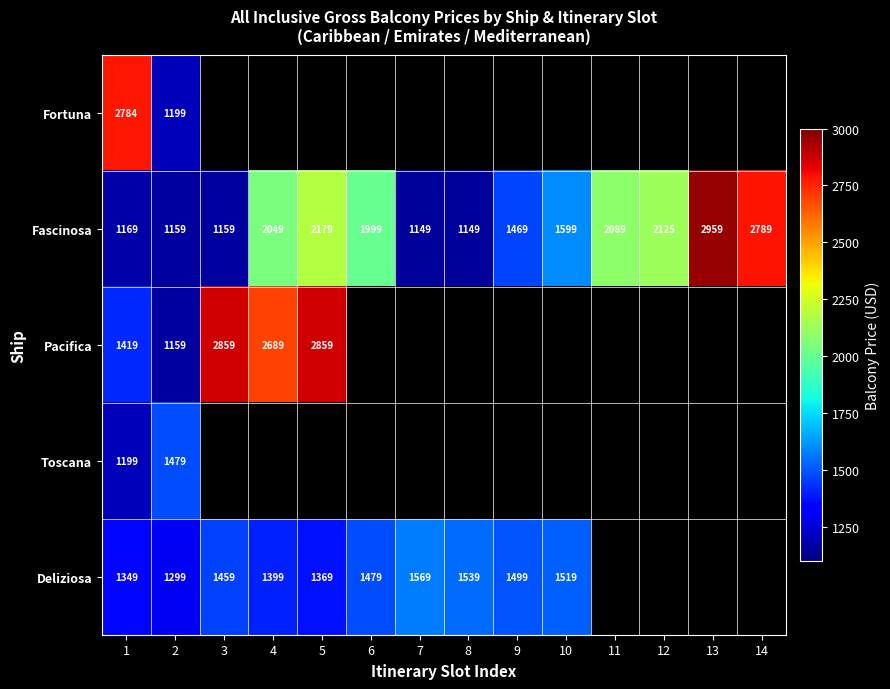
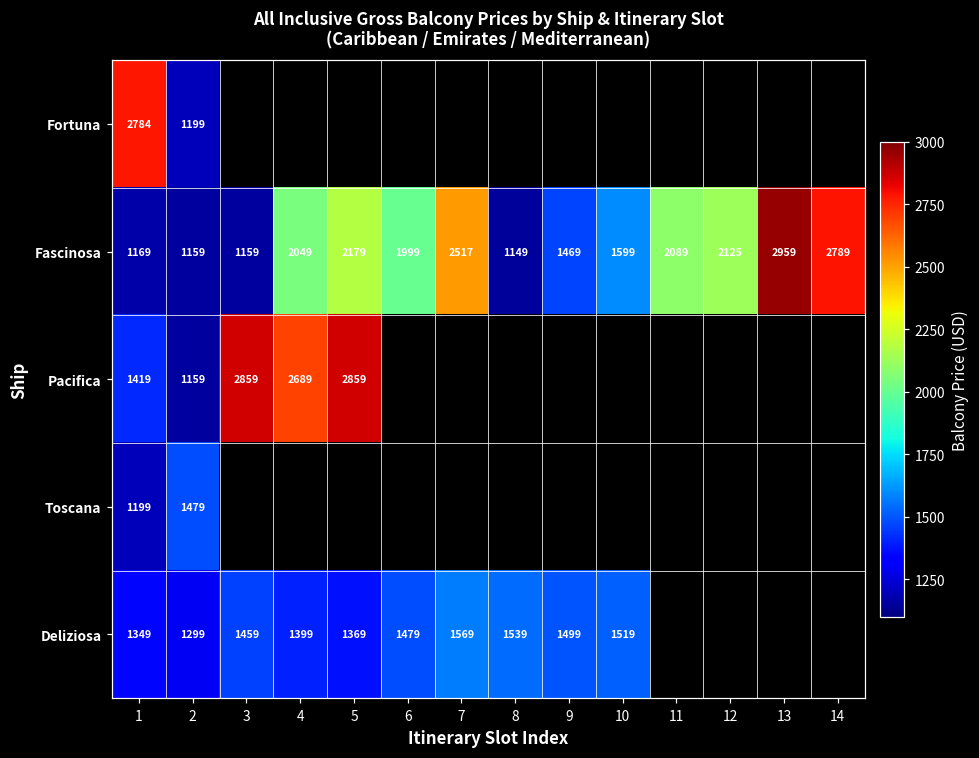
  {
    "Fortuna": {
      "1": 2784,
      "2": 1199
    },
    "Fascinosa": {
      "1": 1169,
      "2": 1159,
      "3": 1159,
      "4": 2049,
      "5": 2179,
      "6": 1999,
-     "7": 1149,
+     "7": 2517,
      "8": 1149,
      "9": 1469,
      "10": 1599,
      "11": 2089,
      "12": 2125,
      "13": 2959,
      "14": 2789
    },
    "Pacifica": {
      "1": 1419,
      "2": 1159,
      "3": 2859,
      "4": 2689,
      "5": 2859
    },
    "Toscana": {
      "1": 1199,
      "2": 1479
    },
    "Deliziosa": {
      "1": 1349,
      "2": 1299,
      "3": 1459,
      "4": 1399,
      "5": 1369,
      "6": 1479,
      "7": 1569,
      "8": 1539,
      "9": 1499,
      "10": 1519
    }
  }
